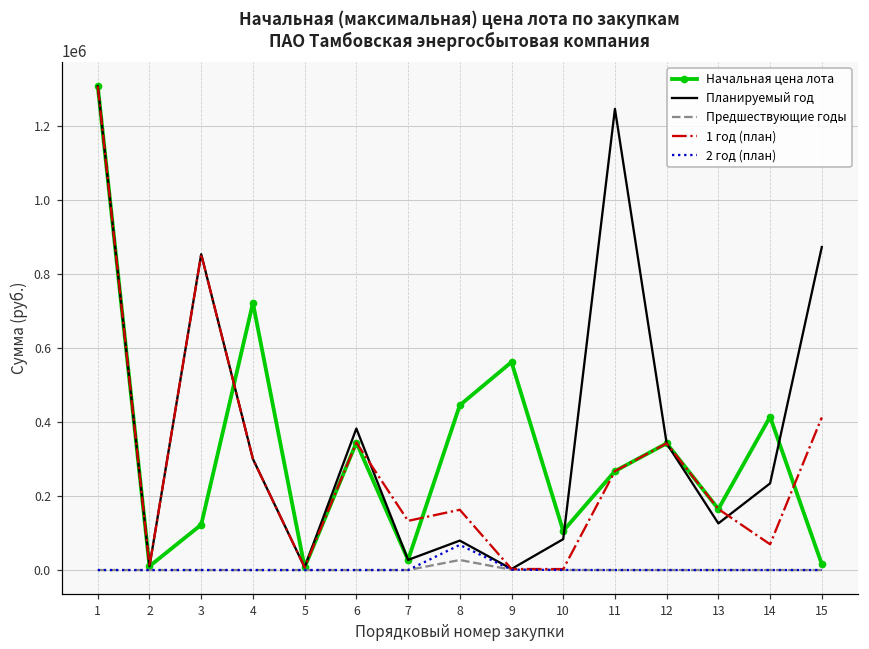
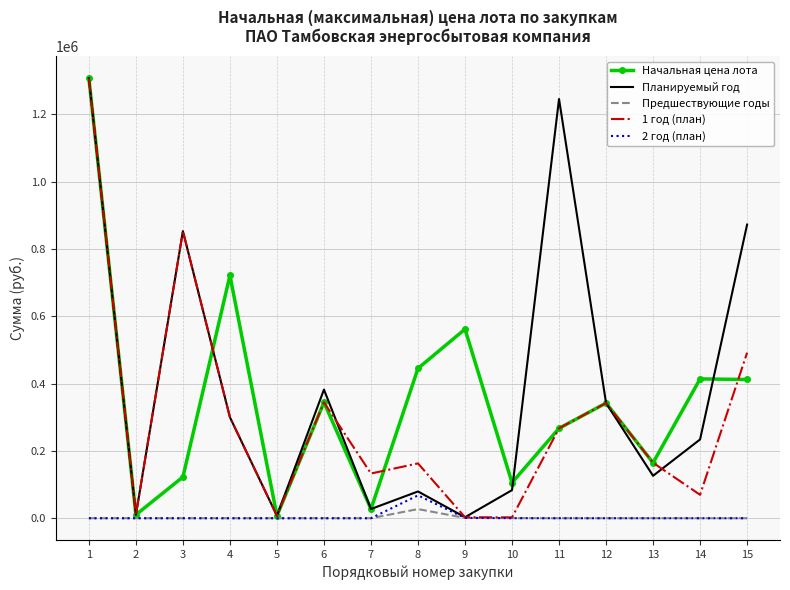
  {
    "Начальная цена лота": {
      "3": 120000,
      "4": 720000,
      "8": 450000,
      "9": 560000,
      "10": 110000,
      "14": 410000,
-     "15": 20000
+     "15": 410000
    },
    "Планируемый год": {
      "6": 380000,
      "8": 80000,
      "10": 80000,
      "11": 1250000,
      "13": 130000,
      "14": 230000,
      "15": 870000
    },
    "Предшествующие годы": {
      "8": 30000
    },
    "1 год (план)": {
      "7": 130000,
      "8": 160000,
      "14": 70000,
-     "15": 410000
+     "15": 490000
    },
    "2 год (план)": {
      "8": 70000
    }
  }
